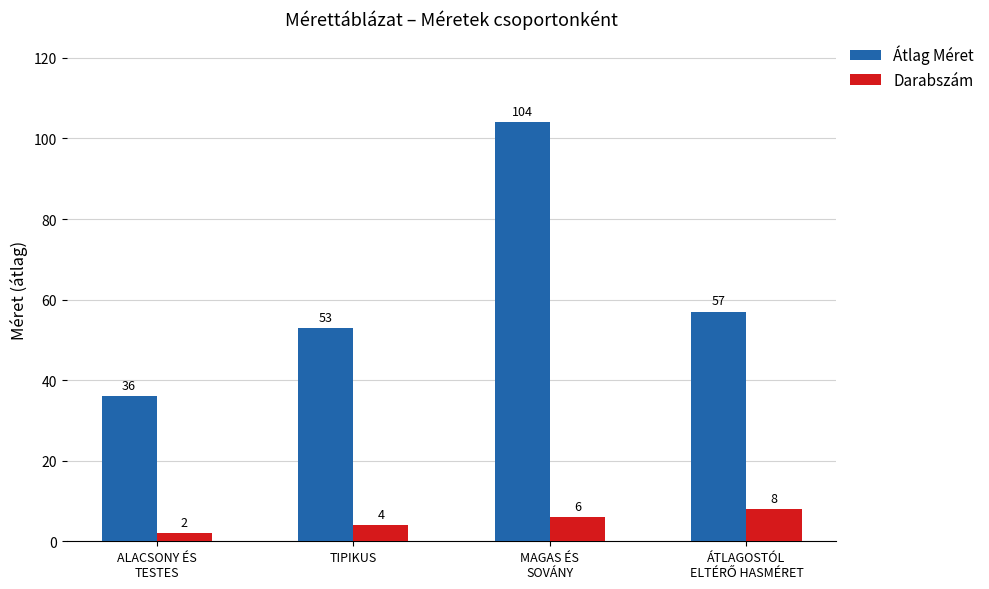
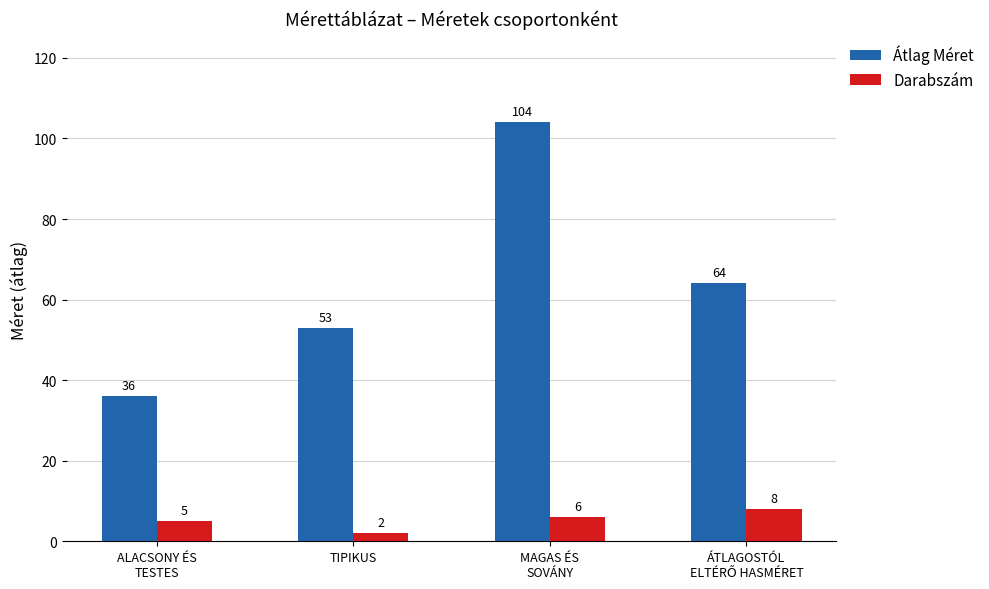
  {
    "Átlag Méret": {
      "ALACSONY ÉS TESTES": 36,
      "TIPIKUS": 53,
      "MAGAS ÉS SOVÁNY": 104,
-     "ÁTLAGOSTÓL ELTÉRŐ HASMÉRET": 57
+     "ÁTLAGOSTÓL ELTÉRŐ HASMÉRET": 64
    },
    "Darabszám": {
-     "ALACSONY ÉS TESTES": 2,
-     "TIPIKUS": 4,
+     "ALACSONY ÉS TESTES": 5,
+     "TIPIKUS": 2,
      "MAGAS ÉS SOVÁNY": 6,
      "ÁTLAGOSTÓL ELTÉRŐ HASMÉRET": 8
    }
  }
